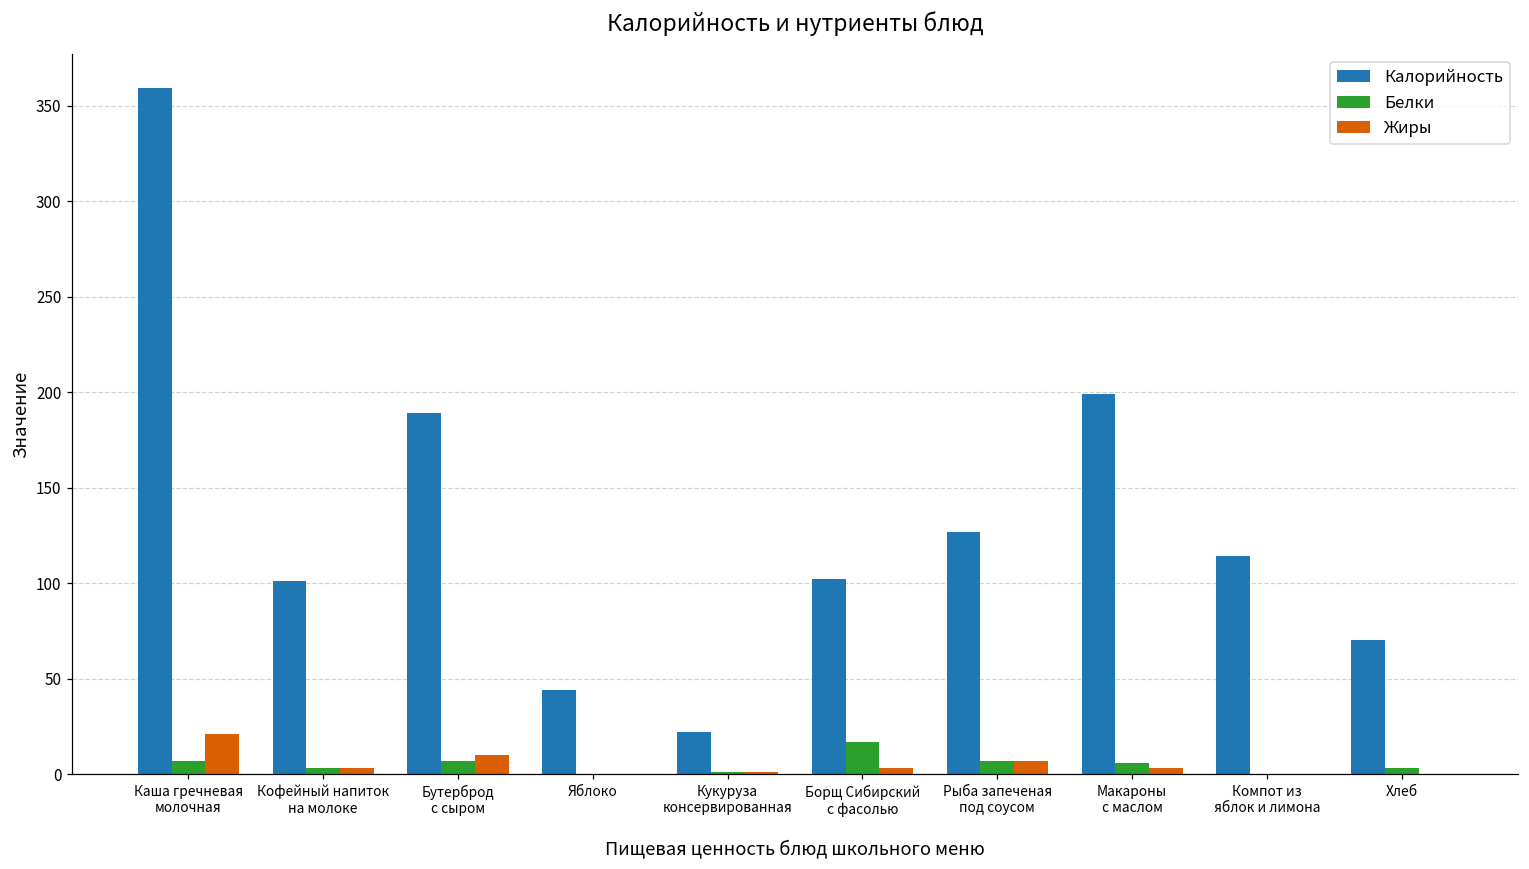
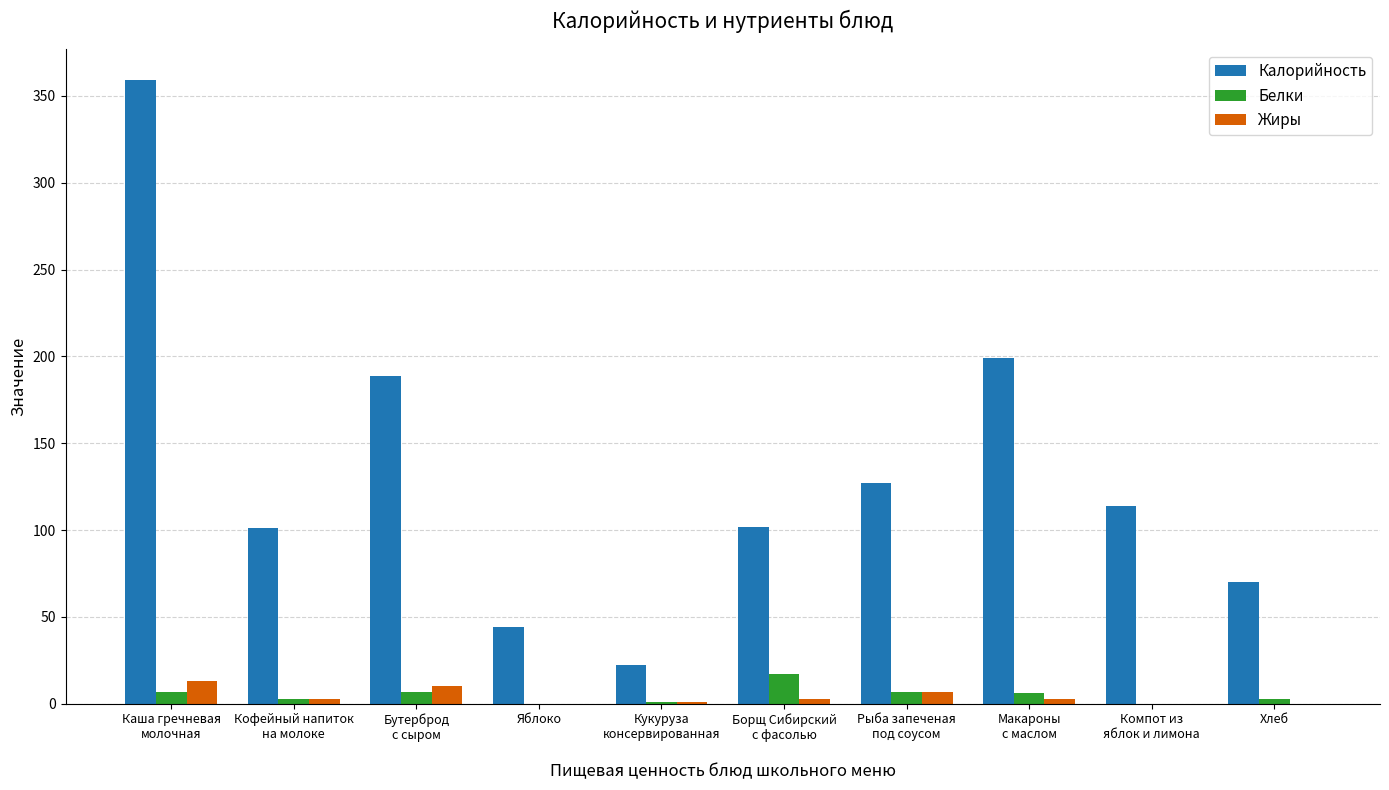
  {
    "Калорийность": {
      "Каша гречневая молочная": 359,
      "Кофейный напиток на молоке": 101,
      "Бутерброд с сыром": 189,
      "Яблоко": 44,
      "Кукуруза консервированная": 22,
      "Борщ Сибирский с фасолью": 102,
      "Рыба запеченая под соусом": 127,
      "Макароны с маслом": 199,
      "Компот из яблок и лимона": 114,
      "Хлеб": 70
    },
    "Белки": {
      "Каша гречневая молочная": 7,
      "Кофейный напиток на молоке": 3,
      "Бутерброд с сыром": 7,
      "Яблоко": 0,
      "Борщ Сибирский с фасолью": 17,
      "Рыба запеченая под соусом": 7,
      "Макароны с маслом": 6,
      "Компот из яблок и лимона": 0,
      "Хлеб": 3
    },
    "Жиры": {
-     "Каша гречневая молочная": 21,
+     "Каша гречневая молочная": 13,
      "Кофейный напиток на молоке": 3,
      "Бутерброд с сыром": 10,
      "Яблоко": 0,
      "Борщ Сибирский с фасолью": 3,
      "Рыба запеченая под соусом": 7,
      "Макароны с маслом": 3,
      "Компот из яблок и лимона": 0,
      "Хлеб": 0
    }
  }
